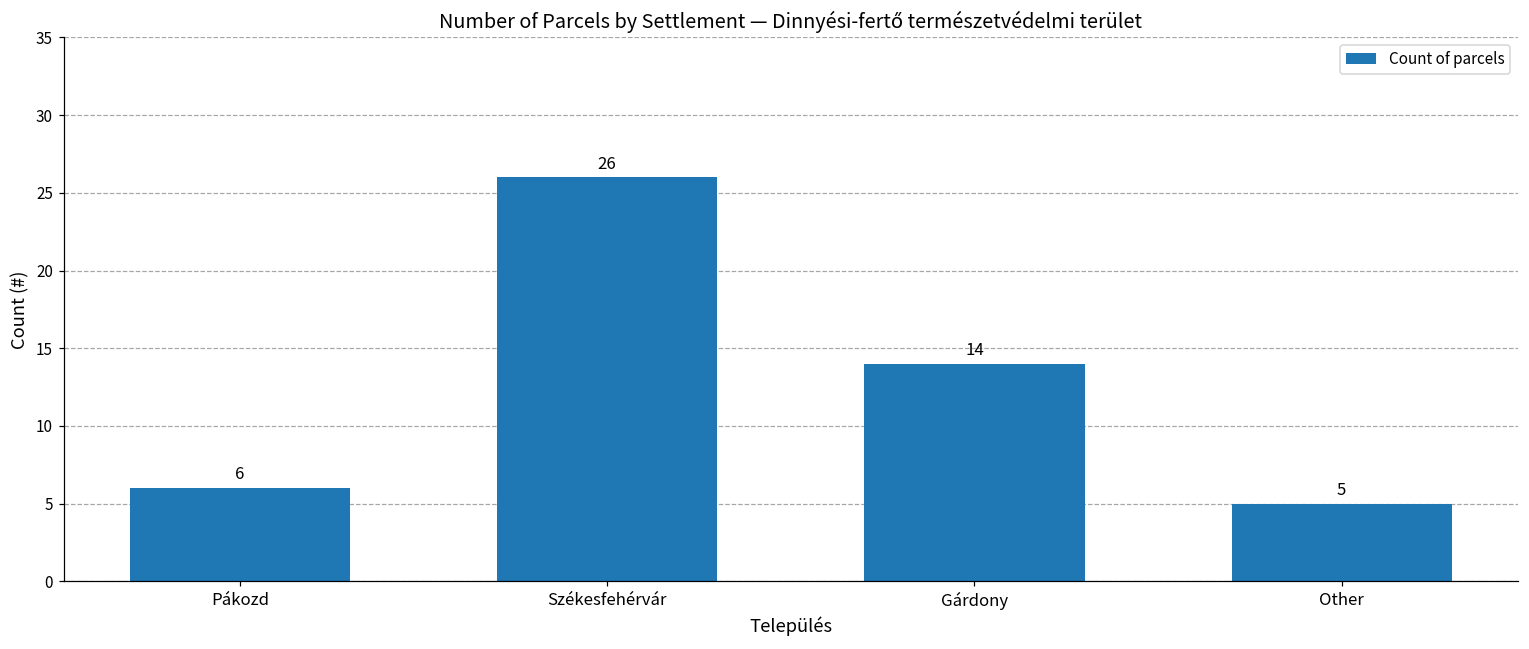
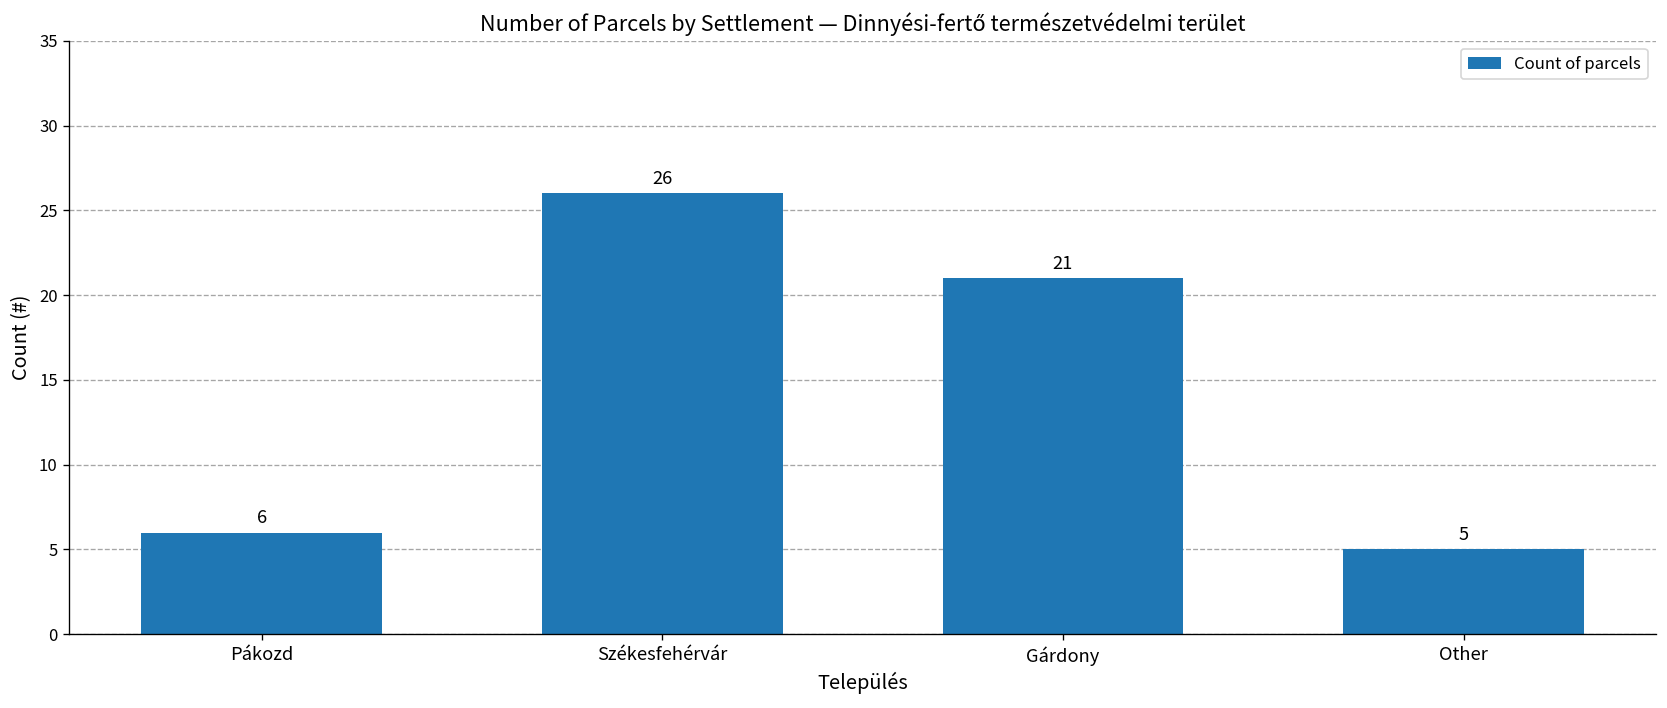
  {
    "Pákozd": 6,
    "Székesfehérvár": 26,
-   "Gárdony": 14,
+   "Gárdony": 21,
    "Other": 5
  }
